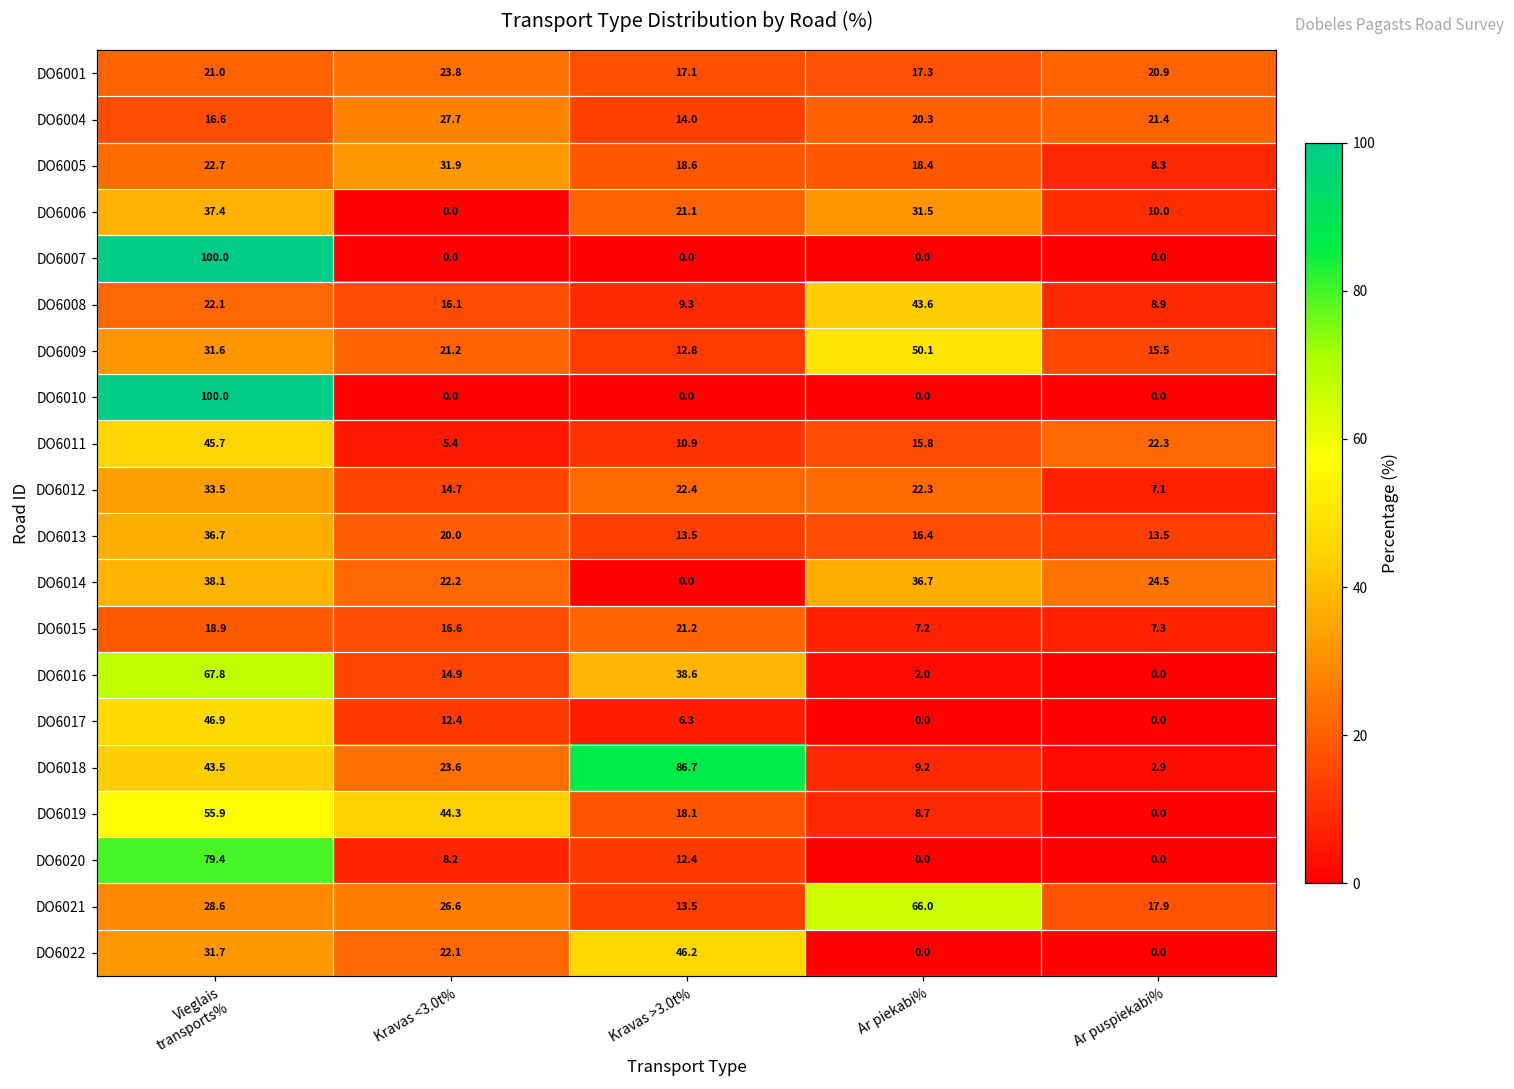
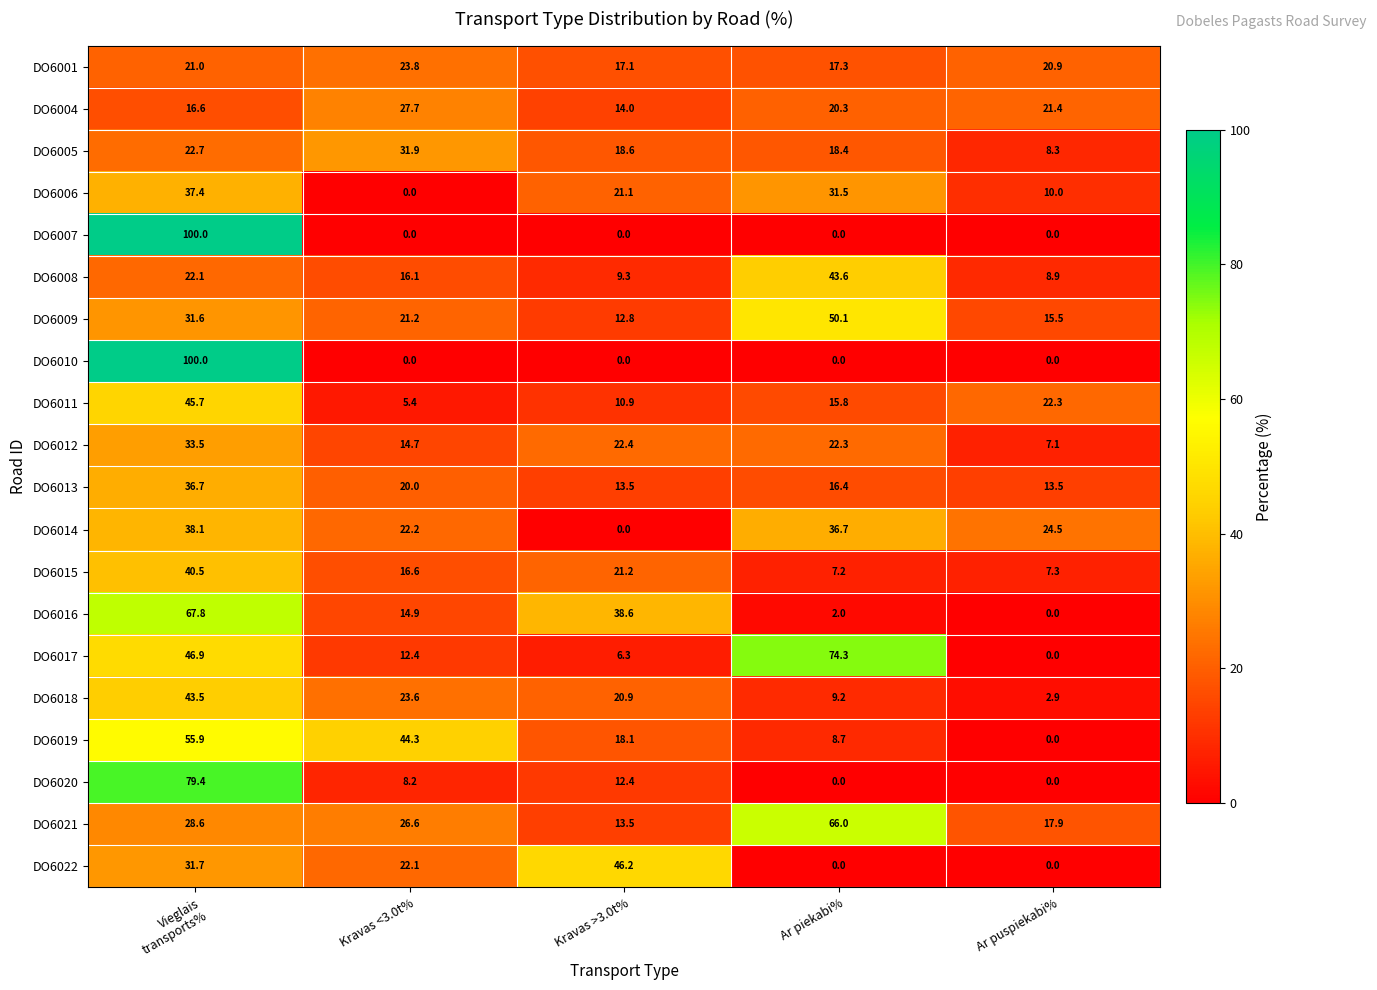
  {
    "DO6001": {
      "Vieglais transports%": 21.0,
      "Kravas <3.0t%": 23.8,
      "Kravas >3.0t%": 17.1,
      "Ar piekabi%": 17.3,
      "Ar puspiekabi%": 20.9
    },
    "DO6004": {
      "Vieglais transports%": 16.6,
      "Kravas <3.0t%": 27.7,
      "Kravas >3.0t%": 14.0,
      "Ar piekabi%": 20.3,
      "Ar puspiekabi%": 21.4
    },
    "DO6005": {
      "Vieglais transports%": 22.7,
      "Kravas <3.0t%": 31.9,
      "Kravas >3.0t%": 18.6,
      "Ar piekabi%": 18.4,
      "Ar puspiekabi%": 8.3
    },
    "DO6006": {
      "Vieglais transports%": 37.4,
      "Kravas <3.0t%": 0.0,
      "Kravas >3.0t%": 21.1,
      "Ar piekabi%": 31.5,
      "Ar puspiekabi%": 10.0
    },
    "DO6007": {
      "Vieglais transports%": 100.0,
      "Kravas <3.0t%": 0.0,
      "Kravas >3.0t%": 0.0,
      "Ar piekabi%": 0.0,
      "Ar puspiekabi%": 0.0
    },
    "DO6008": {
      "Vieglais transports%": 22.1,
      "Kravas <3.0t%": 16.1,
      "Kravas >3.0t%": 9.3,
      "Ar piekabi%": 43.6,
      "Ar puspiekabi%": 8.9
    },
    "DO6009": {
      "Vieglais transports%": 31.6,
      "Kravas <3.0t%": 21.2,
      "Kravas >3.0t%": 12.8,
      "Ar piekabi%": 50.1,
      "Ar puspiekabi%": 15.5
    },
    "DO6010": {
      "Vieglais transports%": 100.0,
      "Kravas <3.0t%": 0.0,
      "Kravas >3.0t%": 0.0,
      "Ar piekabi%": 0.0,
      "Ar puspiekabi%": 0.0
    },
    "DO6011": {
      "Vieglais transports%": 45.7,
      "Kravas <3.0t%": 5.4,
      "Kravas >3.0t%": 10.9,
      "Ar piekabi%": 15.8,
      "Ar puspiekabi%": 22.3
    },
    "DO6012": {
      "Vieglais transports%": 33.5,
      "Kravas <3.0t%": 14.7,
      "Kravas >3.0t%": 22.4,
      "Ar piekabi%": 22.3,
      "Ar puspiekabi%": 7.1
    },
    "DO6013": {
      "Vieglais transports%": 36.7,
      "Kravas <3.0t%": 20.0,
      "Kravas >3.0t%": 13.5,
      "Ar piekabi%": 16.4,
      "Ar puspiekabi%": 13.5
    },
    "DO6014": {
      "Vieglais transports%": 38.1,
      "Kravas <3.0t%": 22.2,
      "Kravas >3.0t%": 0.0,
      "Ar piekabi%": 36.7,
      "Ar puspiekabi%": 24.5
    },
    "DO6015": {
-     "Vieglais transports%": 18.9,
+     "Vieglais transports%": 40.5,
      "Kravas <3.0t%": 16.6,
      "Kravas >3.0t%": 21.2,
      "Ar piekabi%": 7.2,
      "Ar puspiekabi%": 7.3
    },
    "DO6016": {
      "Vieglais transports%": 67.8,
      "Kravas <3.0t%": 14.9,
      "Kravas >3.0t%": 38.6,
      "Ar piekabi%": 2.0,
      "Ar puspiekabi%": 0.0
    },
    "DO6017": {
      "Vieglais transports%": 46.9,
      "Kravas <3.0t%": 12.4,
      "Kravas >3.0t%": 6.3,
-     "Ar piekabi%": 0.0,
+     "Ar piekabi%": 74.3,
      "Ar puspiekabi%": 0.0
    },
    "DO6018": {
      "Vieglais transports%": 43.5,
      "Kravas <3.0t%": 23.6,
-     "Kravas >3.0t%": 86.7,
+     "Kravas >3.0t%": 20.9,
      "Ar piekabi%": 9.2,
      "Ar puspiekabi%": 2.9
    },
    "DO6019": {
      "Vieglais transports%": 55.9,
      "Kravas <3.0t%": 44.3,
      "Kravas >3.0t%": 18.1,
      "Ar piekabi%": 8.7,
      "Ar puspiekabi%": 0.0
    },
    "DO6020": {
      "Vieglais transports%": 79.4,
      "Kravas <3.0t%": 8.2,
      "Kravas >3.0t%": 12.4,
      "Ar piekabi%": 0.0,
      "Ar puspiekabi%": 0.0
    },
    "DO6021": {
      "Vieglais transports%": 28.6,
      "Kravas <3.0t%": 26.6,
      "Kravas >3.0t%": 13.5,
      "Ar piekabi%": 66.0,
      "Ar puspiekabi%": 17.9
    },
    "DO6022": {
      "Vieglais transports%": 31.7,
      "Kravas <3.0t%": 22.1,
      "Kravas >3.0t%": 46.2,
      "Ar piekabi%": 0.0,
      "Ar puspiekabi%": 0.0
    }
  }
